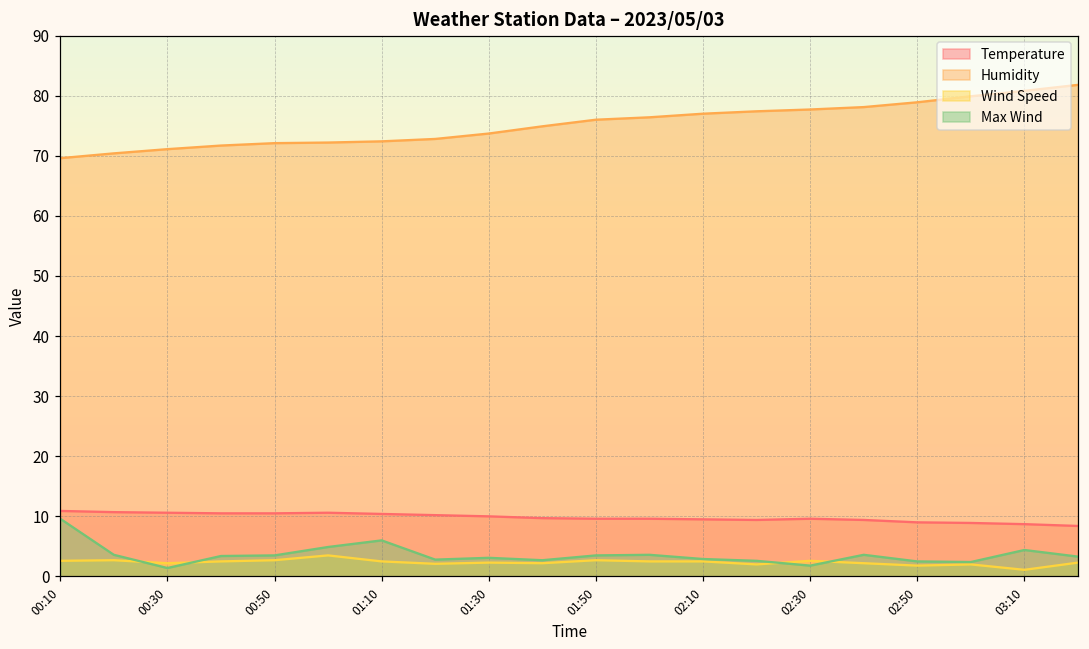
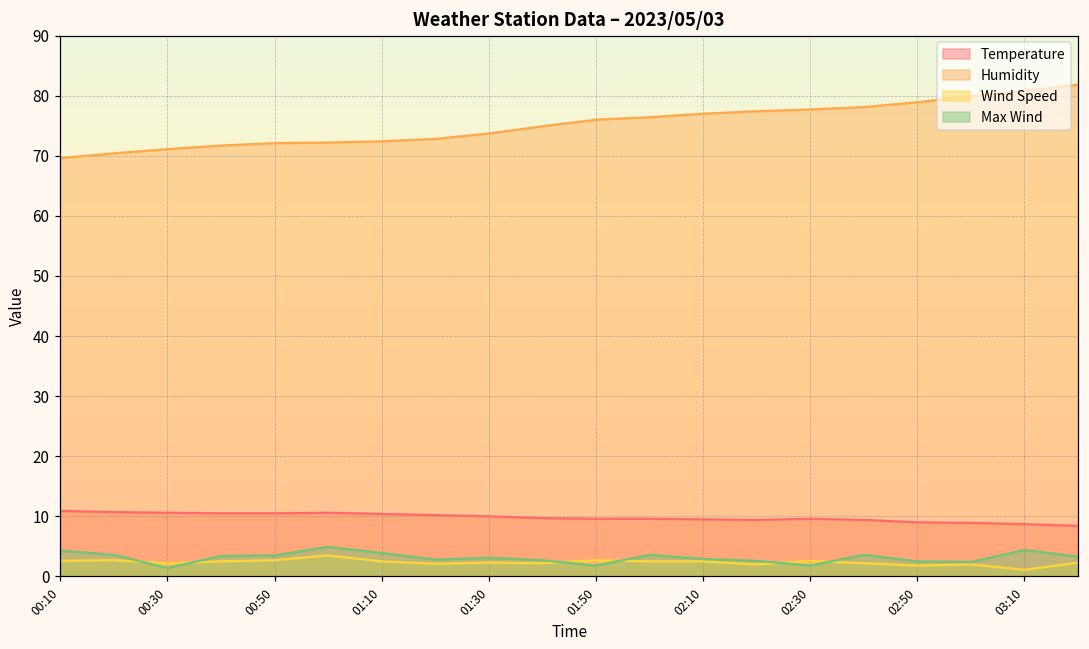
  {
    "Max Wind": {
-     "00:10": 10,
+     "00:10": 4,
      "00:30": 1,
      "00:50": 4,
-     "01:10": 6,
+     "01:10": 4,
      "01:30": 3,
-     "01:50": 4,
+     "01:50": 2,
      "02:30": 2,
      "02:50": 3,
      "03:10": 4
    }
  }
